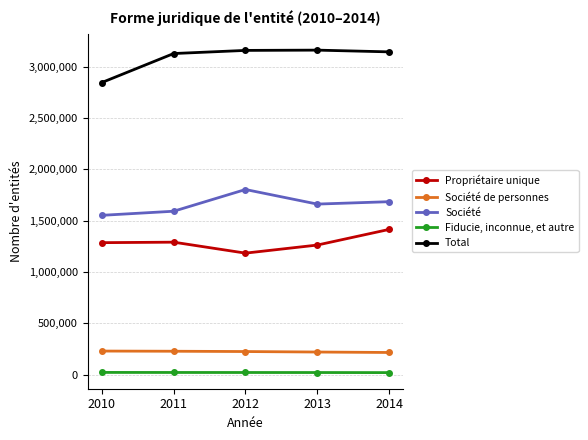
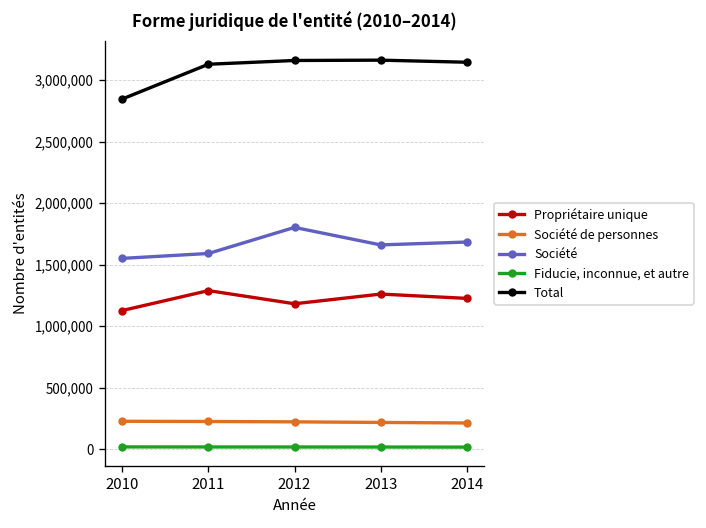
  {
    "Propriétaire unique": {
-     "2010": "1,280,000",
+     "2010": "1,130,000",
      "2011": "1,290,000",
      "2012": "1,180,000",
      "2013": "1,260,000",
-     "2014": "1,410,000"
+     "2014": "1,230,000"
    },
    "Société de personnes": {
      "2010": "230,000",
      "2011": "230,000",
      "2012": "220,000",
      "2013": "220,000",
      "2014": "210,000"
    },
    "Société": {
      "2010": "1,550,000",
      "2011": "1,590,000",
      "2012": "1,800,000",
      "2013": "1,660,000",
      "2014": "1,680,000"
    },
    "Fiducie, inconnue, et autre": {
      "2010": "20,000",
      "2011": "20,000",
      "2012": "20,000",
      "2013": "20,000",
      "2014": "20,000"
    },
    "Total": {
      "2010": "2,850,000",
      "2011": "3,130,000",
      "2012": "3,160,000",
      "2013": "3,160,000",
      "2014": "3,140,000"
    }
  }
